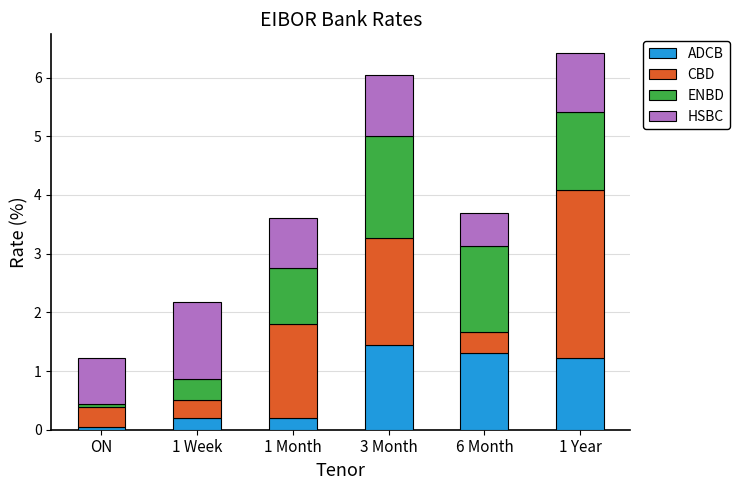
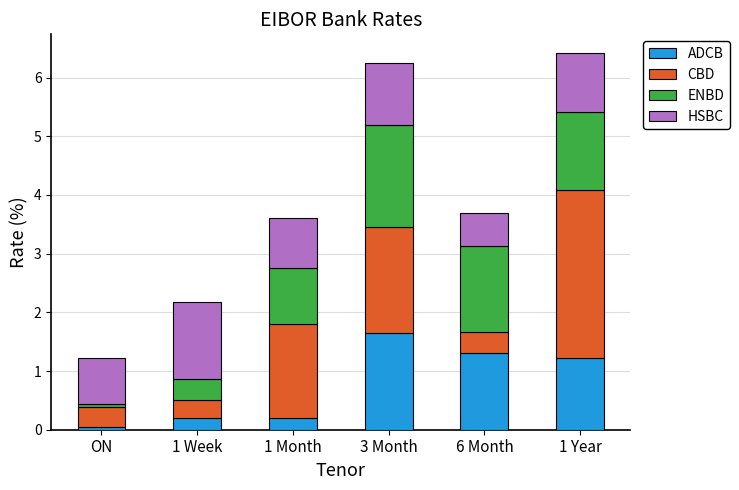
  {
    "ADCB": {
      "ON": 0.1,
      "1 Week": 0.2,
      "1 Month": 0.2,
-     "3 Month": 1.5,
+     "3 Month": 1.7,
      "6 Month": 1.3,
      "1 Year": 1.2
    },
    "CBD": {
      "ON": 0.3,
      "1 Week": 0.3,
      "1 Month": 1.6,
      "3 Month": 1.8,
      "6 Month": 0.4,
      "1 Year": 2.9
    },
    "ENBD": {
      "ON": 0.0,
      "1 Week": 0.4,
      "1 Month": 1.0,
      "3 Month": 1.7,
      "6 Month": 1.5,
      "1 Year": 1.3
    },
    "HSBC": {
      "ON": 0.8,
      "1 Week": 1.3,
      "1 Month": 0.9,
      "3 Month": 1.1,
      "6 Month": 0.6,
      "1 Year": 1.0
    }
  }
